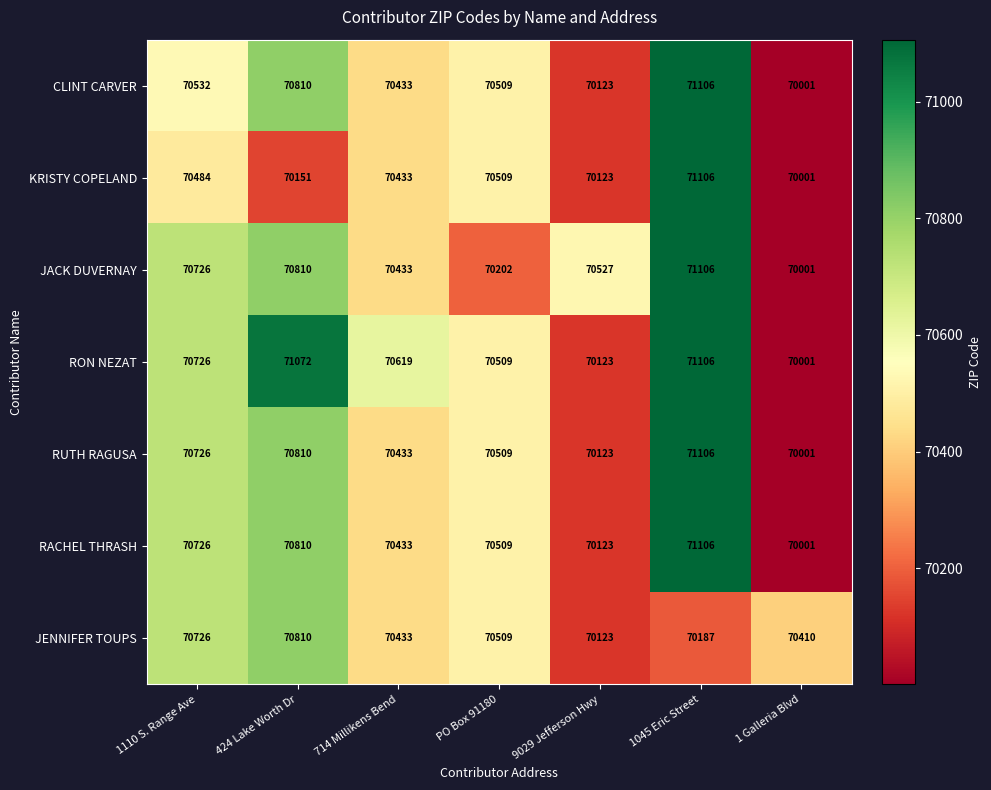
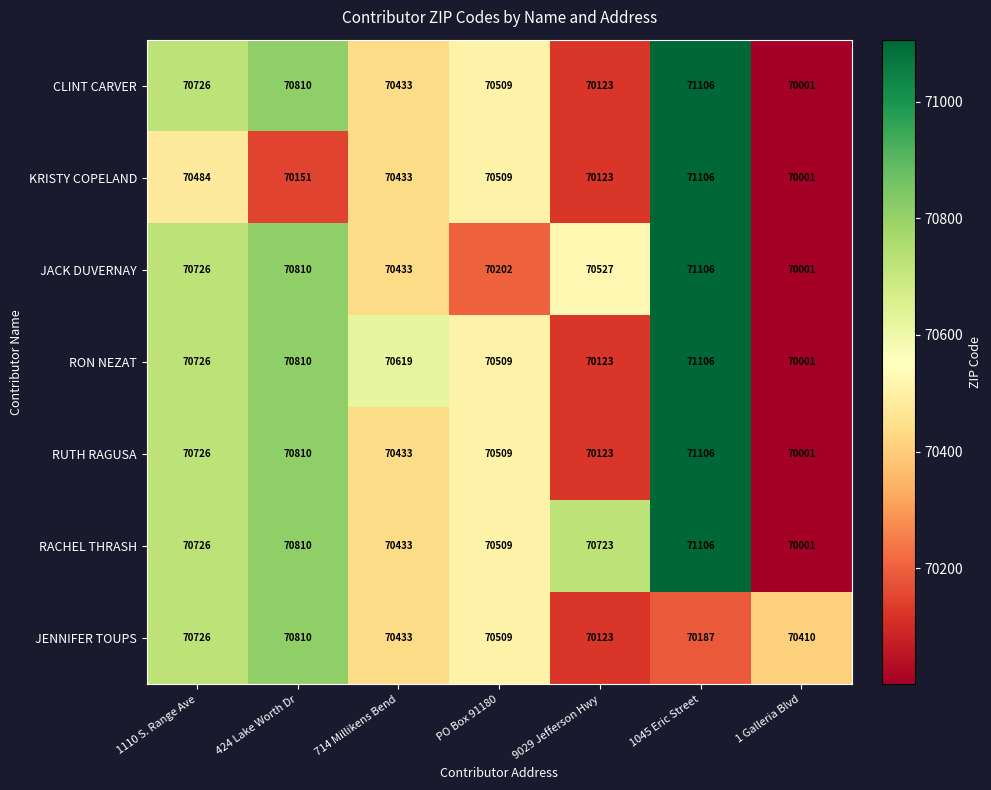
  {
    "CLINT CARVER": {
-     "1110 S. Range Ave": 70532,
+     "1110 S. Range Ave": 70726,
      "424 Lake Worth Dr": 70810,
      "714 Millikens Bend": 70433,
      "PO Box 91180": 70509,
      "9029 Jefferson Hwy": 70123,
      "1045 Eric Street": 71106,
      "1 Galleria Blvd": 70001
    },
    "KRISTY COPELAND": {
      "1110 S. Range Ave": 70484,
      "424 Lake Worth Dr": 70151,
      "714 Millikens Bend": 70433,
      "PO Box 91180": 70509,
      "9029 Jefferson Hwy": 70123,
      "1045 Eric Street": 71106,
      "1 Galleria Blvd": 70001
    },
    "JACK DUVERNAY": {
      "1110 S. Range Ave": 70726,
      "424 Lake Worth Dr": 70810,
      "714 Millikens Bend": 70433,
      "PO Box 91180": 70202,
      "9029 Jefferson Hwy": 70527,
      "1045 Eric Street": 71106,
      "1 Galleria Blvd": 70001
    },
    "RON NEZAT": {
      "1110 S. Range Ave": 70726,
-     "424 Lake Worth Dr": 71072,
+     "424 Lake Worth Dr": 70810,
      "714 Millikens Bend": 70619,
      "PO Box 91180": 70509,
      "9029 Jefferson Hwy": 70123,
      "1045 Eric Street": 71106,
      "1 Galleria Blvd": 70001
    },
    "RUTH RAGUSA": {
      "1110 S. Range Ave": 70726,
      "424 Lake Worth Dr": 70810,
      "714 Millikens Bend": 70433,
      "PO Box 91180": 70509,
      "9029 Jefferson Hwy": 70123,
      "1045 Eric Street": 71106,
      "1 Galleria Blvd": 70001
    },
    "RACHEL THRASH": {
      "1110 S. Range Ave": 70726,
      "424 Lake Worth Dr": 70810,
      "714 Millikens Bend": 70433,
      "PO Box 91180": 70509,
-     "9029 Jefferson Hwy": 70123,
+     "9029 Jefferson Hwy": 70723,
      "1045 Eric Street": 71106,
      "1 Galleria Blvd": 70001
    },
    "JENNIFER TOUPS": {
      "1110 S. Range Ave": 70726,
      "424 Lake Worth Dr": 70810,
      "714 Millikens Bend": 70433,
      "PO Box 91180": 70509,
      "9029 Jefferson Hwy": 70123,
      "1045 Eric Street": 70187,
      "1 Galleria Blvd": 70410
    }
  }
